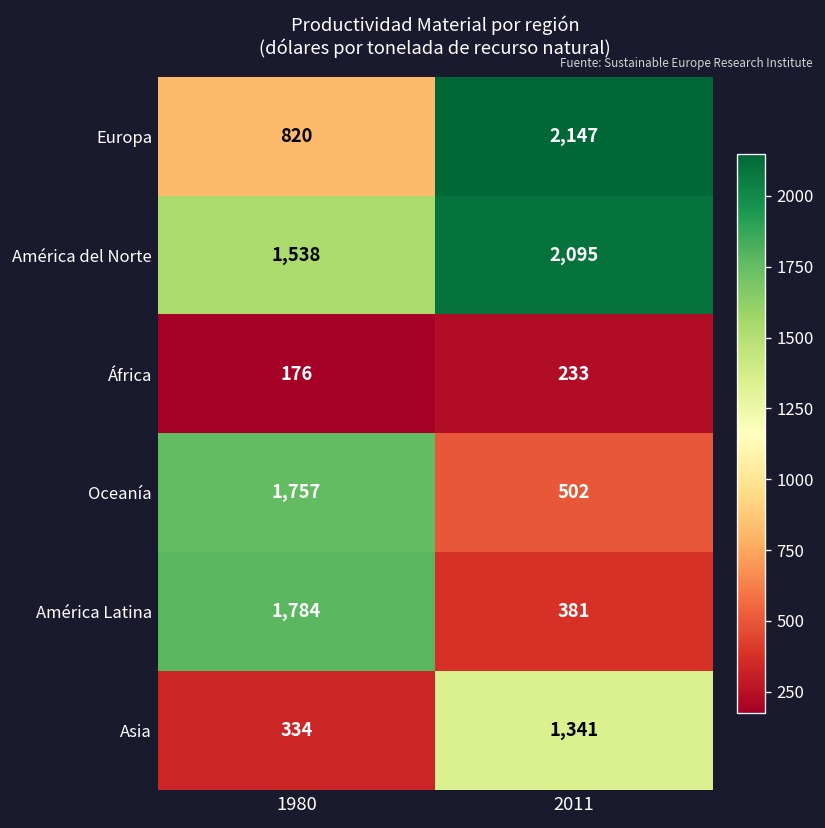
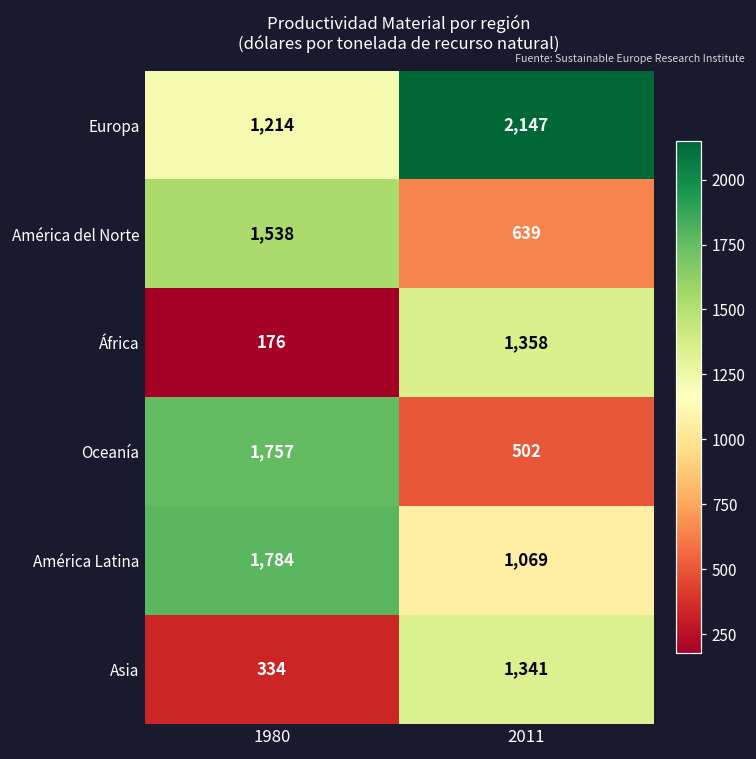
  {
    "Europa": {
-     "1980": "820",
+     "1980": "1,214",
      "2011": "2,147"
    },
    "América del Norte": {
      "1980": "1,538",
-     "2011": "2,095"
+     "2011": "639"
    },
    "África": {
      "1980": "176",
-     "2011": "233"
+     "2011": "1,358"
    },
    "Oceanía": {
      "1980": "1,757",
      "2011": "502"
    },
    "América Latina": {
      "1980": "1,784",
-     "2011": "381"
+     "2011": "1,069"
    },
    "Asia": {
      "1980": "334",
      "2011": "1,341"
    }
  }
